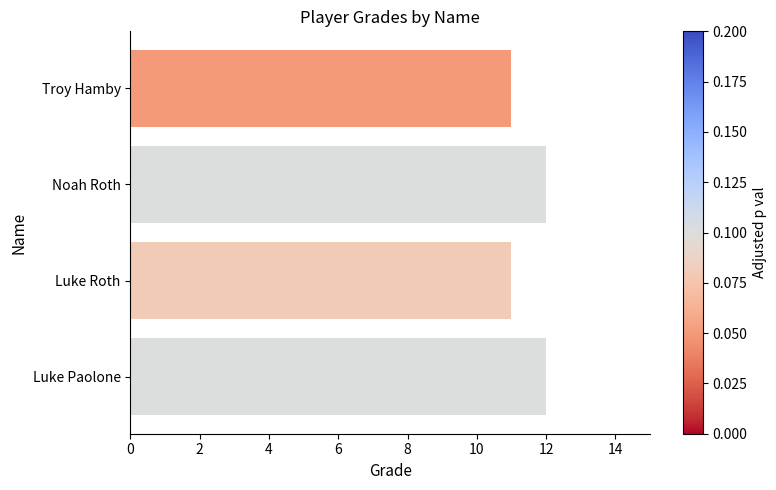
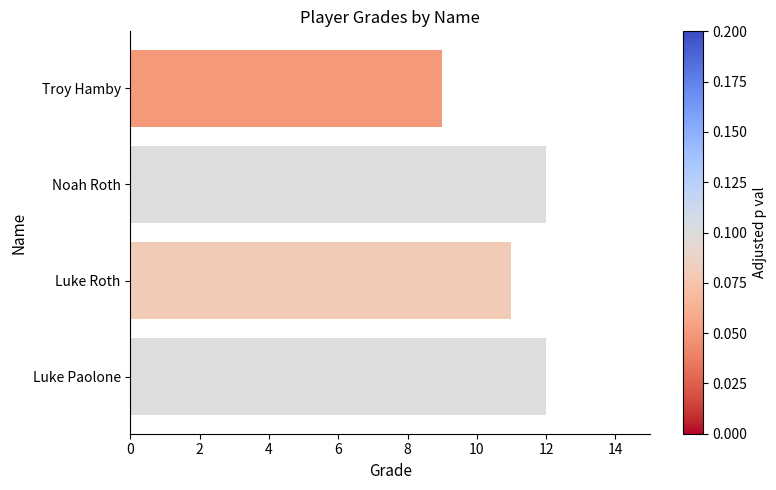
  {
-   "Troy Hamby": 11,
+   "Troy Hamby": 9,
    "Noah Roth": 12,
    "Luke Roth": 11,
    "Luke Paolone": 12
  }
